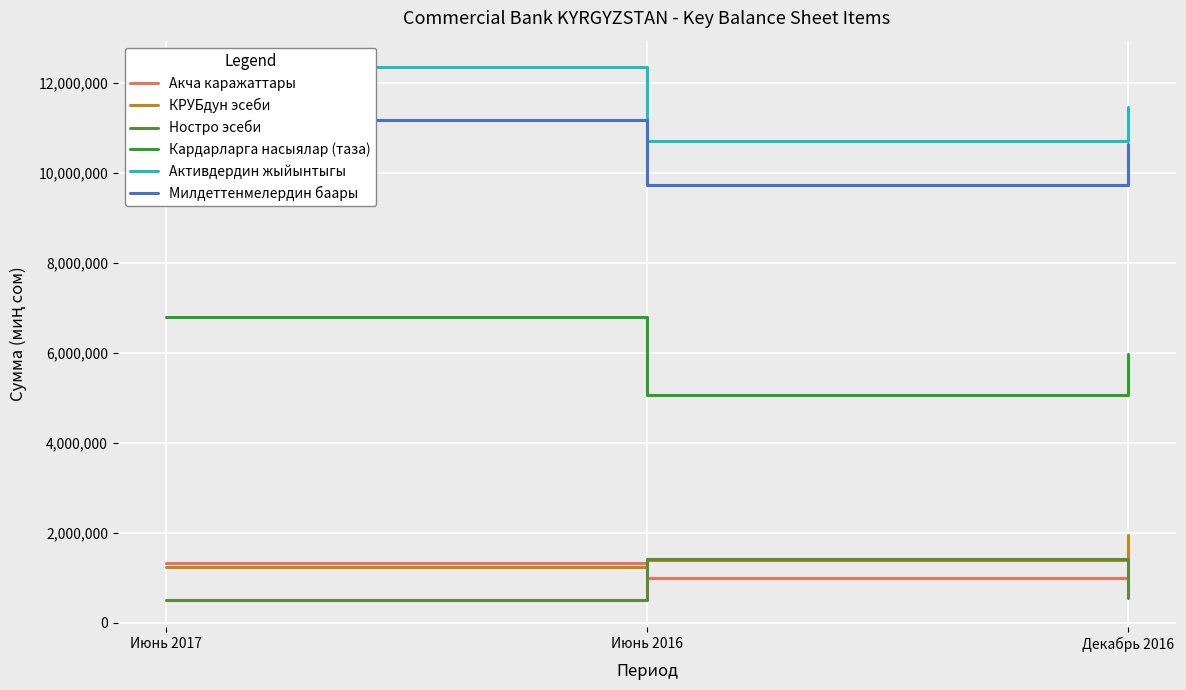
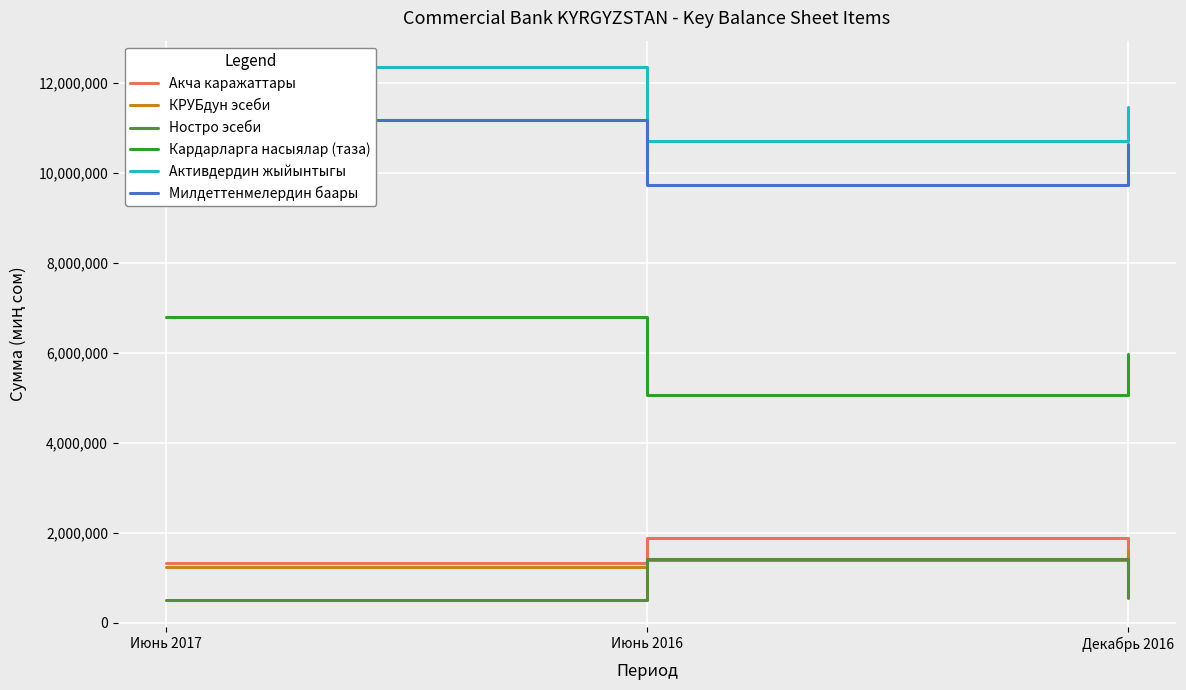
  {
    "Акча каражаттары": {
      "Июнь 2017": "1,300,000",
-     "Июнь 2016": "1,000,000",
+     "Июнь 2016": "1,900,000",
      "Декабрь 2016": "1,100,000"
    },
    "КРУБдун эсеби": {
      "Июнь 2017": "1,200,000",
-     "Декабрь 2016": "1,900,000"
+     "Декабрь 2016": "1,600,000"
    },
    "Активдердин жыйынтыгы": {
      "Июнь 2016": "10,700,000",
      "Декабрь 2016": "11,500,000"
    },
    "Милдеттенмелердин баары": {
      "Июнь 2016": "9,700,000",
      "Декабрь 2016": "10,600,000"
    }
  }
